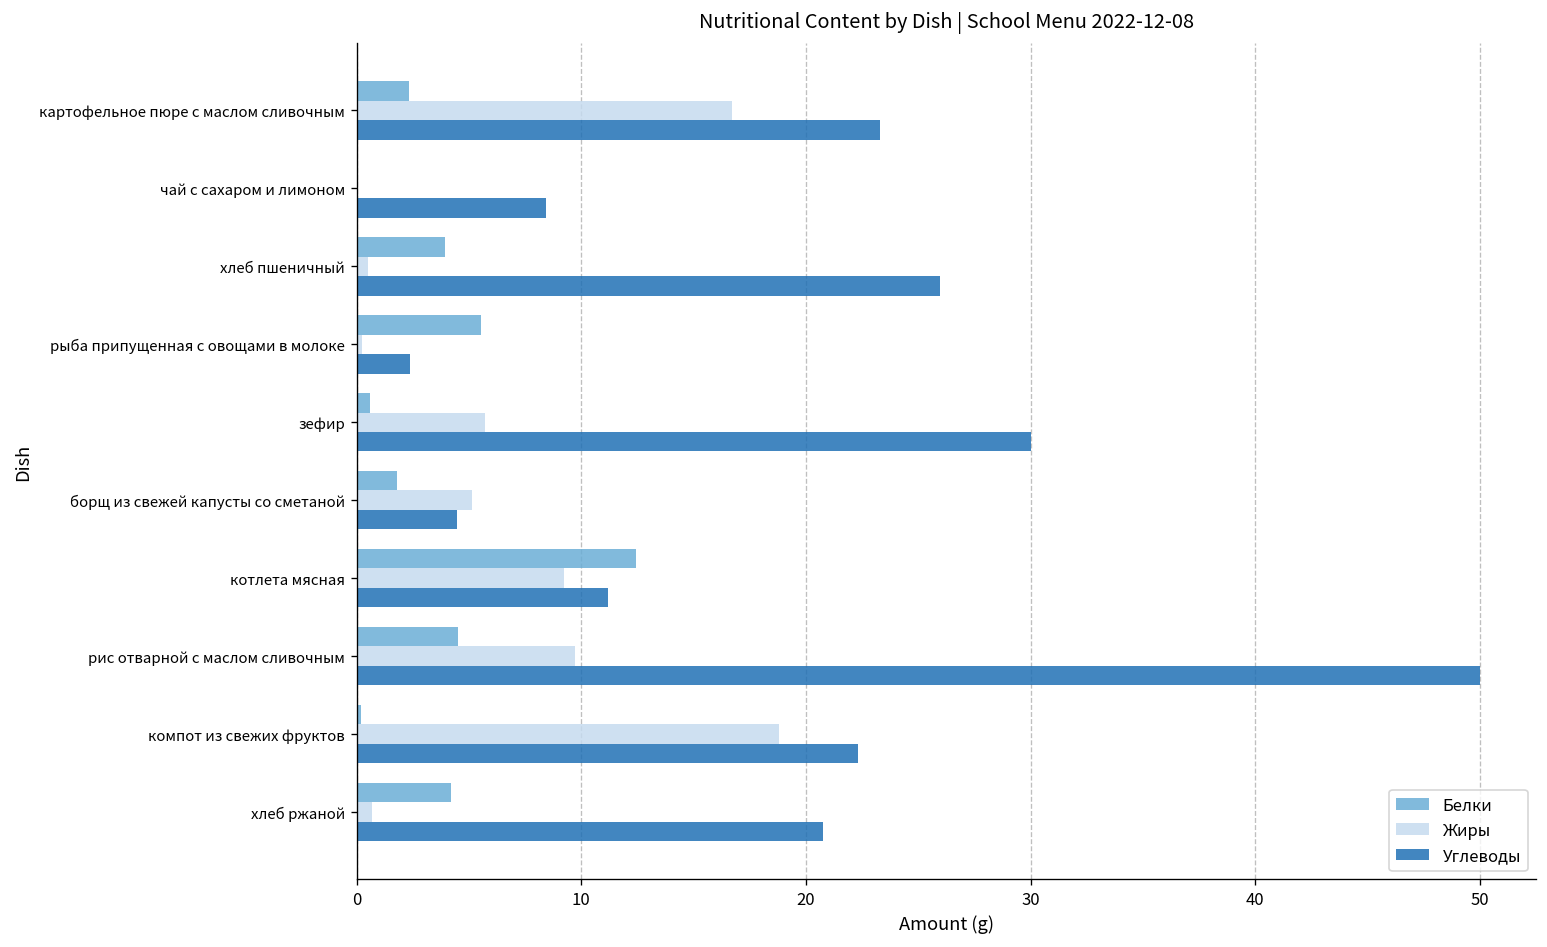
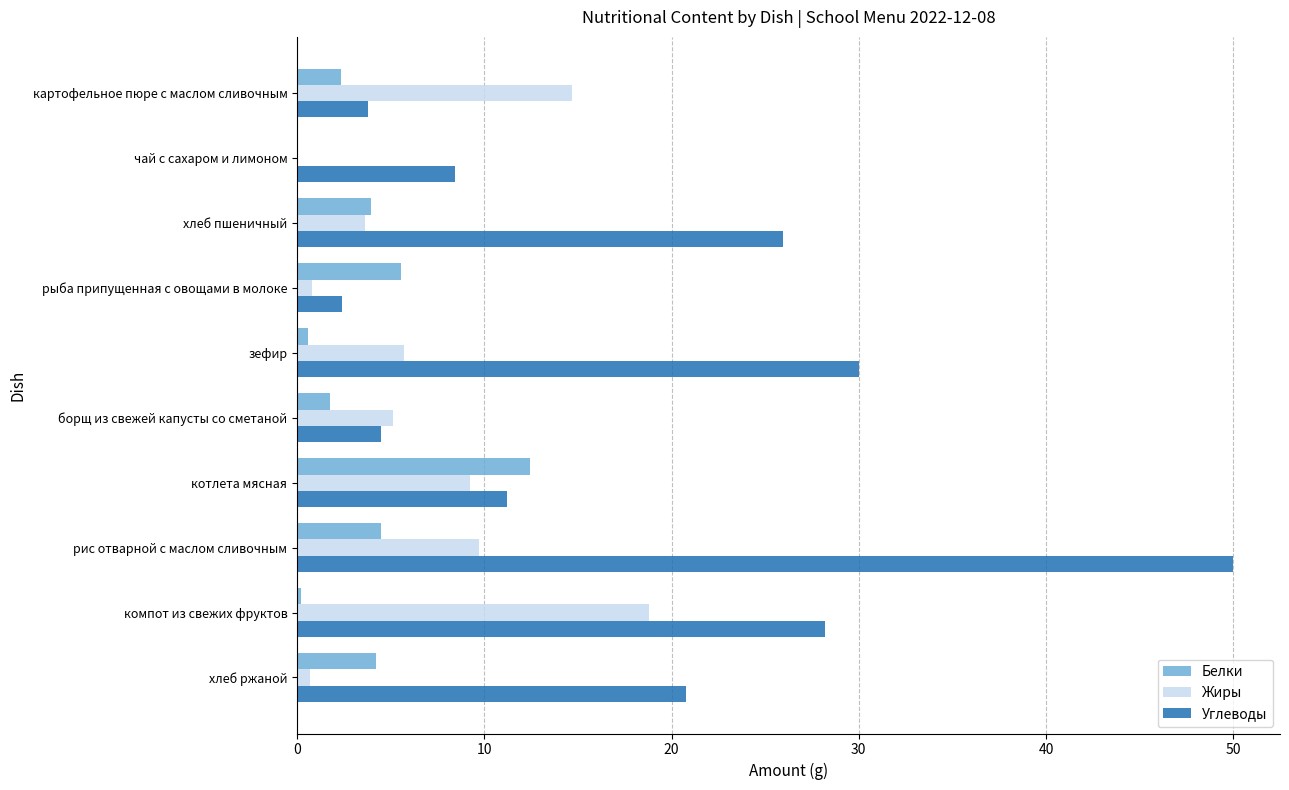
  {
    "Белки": {
      "картофельное пюре с маслом сливочным": 2.3,
      "хлеб пшеничный": 4.0,
      "рыба припущенная с овощами в молоке": 5.5,
      "зефир": 0.6,
      "борщ из свежей капусты со сметаной": 1.8,
      "котлета мясная": 12.4,
      "рис отварной с маслом сливочным": 4.5,
      "компот из свежих фруктов": 0.2,
      "хлеб ржаной": 4.2
    },
    "Жиры": {
-     "картофельное пюре с маслом сливочным": 16.7,
-     "хлеб пшеничный": 0.5,
-     "рыба припущенная с овощами в молоке": 0.2,
+     "картофельное пюре с маслом сливочным": 14.7,
+     "хлеб пшеничный": 3.6,
+     "рыба припущенная с овощами в молоке": 0.8,
      "зефир": 5.7,
      "борщ из свежей капусты со сметаной": 5.1,
      "котлета мясная": 9.2,
      "рис отварной с маслом сливочным": 9.7,
      "компот из свежих фруктов": 18.8,
      "хлеб ржаной": 0.7
    },
    "Углеводы": {
-     "картофельное пюре с маслом сливочным": 23.3,
+     "картофельное пюре с маслом сливочным": 3.8,
      "чай с сахаром и лимоном": 8.4,
      "хлеб пшеничный": 26.0,
      "рыба припущенная с овощами в молоке": 2.4,
      "зефир": 30.0,
      "борщ из свежей капусты со сметаной": 4.5,
      "котлета мясная": 11.2,
      "рис отварной с маслом сливочным": 50.0,
-     "компот из свежих фруктов": 22.3,
+     "компот из свежих фруктов": 28.2,
      "хлеб ржаной": 20.8
    }
  }
